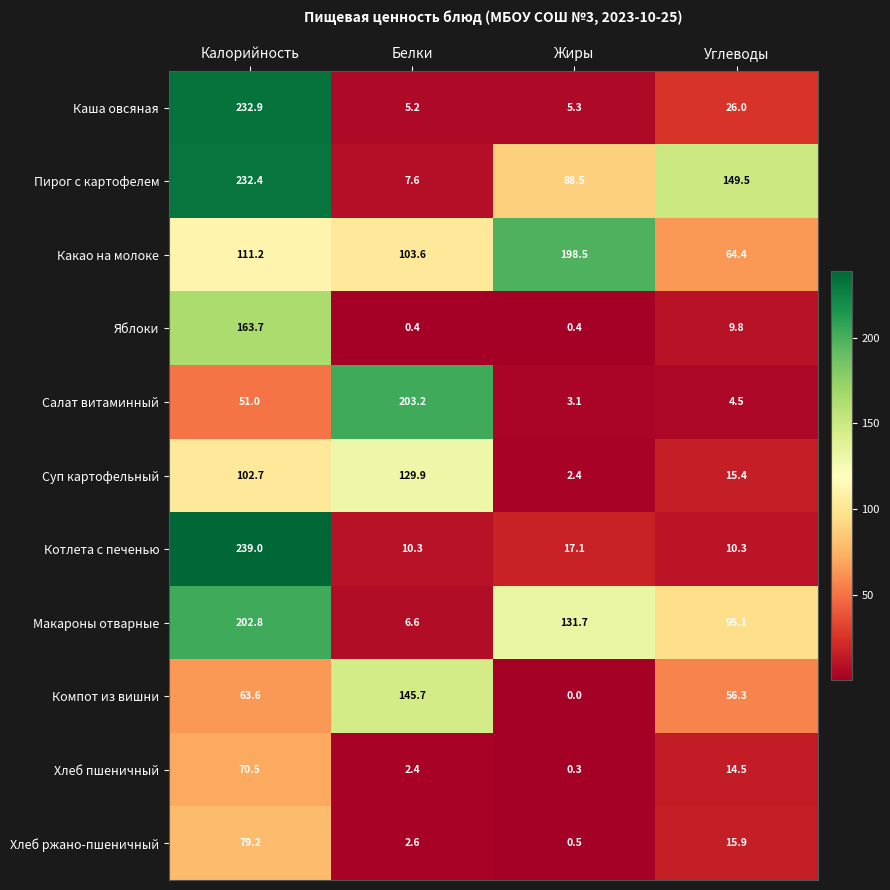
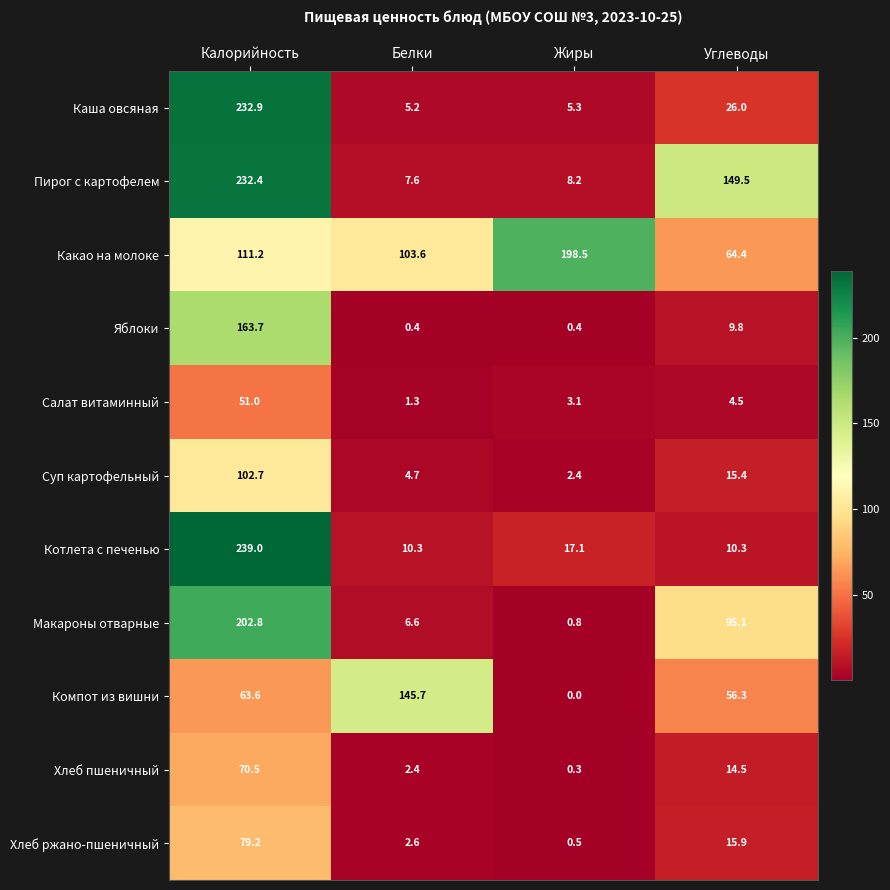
  {
    "Каша овсяная": {
      "Калорийность": 232.9,
      "Белки": 5.2,
      "Жиры": 5.3,
      "Углеводы": 26.0
    },
    "Пирог с картофелем": {
      "Калорийность": 232.4,
      "Белки": 7.6,
-     "Жиры": 88.5,
+     "Жиры": 8.2,
      "Углеводы": 149.5
    },
    "Какао на молоке": {
      "Калорийность": 111.2,
      "Белки": 103.6,
      "Жиры": 198.5,
      "Углеводы": 64.4
    },
    "Яблоки": {
      "Калорийность": 163.7,
      "Белки": 0.4,
      "Жиры": 0.4,
      "Углеводы": 9.8
    },
    "Салат витаминный": {
      "Калорийность": 51.0,
-     "Белки": 203.2,
+     "Белки": 1.3,
      "Жиры": 3.1,
      "Углеводы": 4.5
    },
    "Суп картофельный": {
      "Калорийность": 102.7,
-     "Белки": 129.9,
+     "Белки": 4.7,
      "Жиры": 2.4,
      "Углеводы": 15.4
    },
    "Котлета с печенью": {
      "Калорийность": 239.0,
      "Белки": 10.3,
      "Жиры": 17.1,
      "Углеводы": 10.3
    },
    "Макароны отварные": {
      "Калорийность": 202.8,
      "Белки": 6.6,
-     "Жиры": 131.7,
+     "Жиры": 0.8,
      "Углеводы": 95.1
    },
    "Компот из вишни": {
      "Калорийность": 63.6,
      "Белки": 145.7,
      "Жиры": 0.0,
      "Углеводы": 56.3
    },
    "Хлеб пшеничный": {
      "Калорийность": 70.5,
      "Белки": 2.4,
      "Жиры": 0.3,
      "Углеводы": 14.5
    },
    "Хлеб ржано-пшеничный": {
      "Калорийность": 79.2,
      "Белки": 2.6,
      "Жиры": 0.5,
      "Углеводы": 15.9
    }
  }
